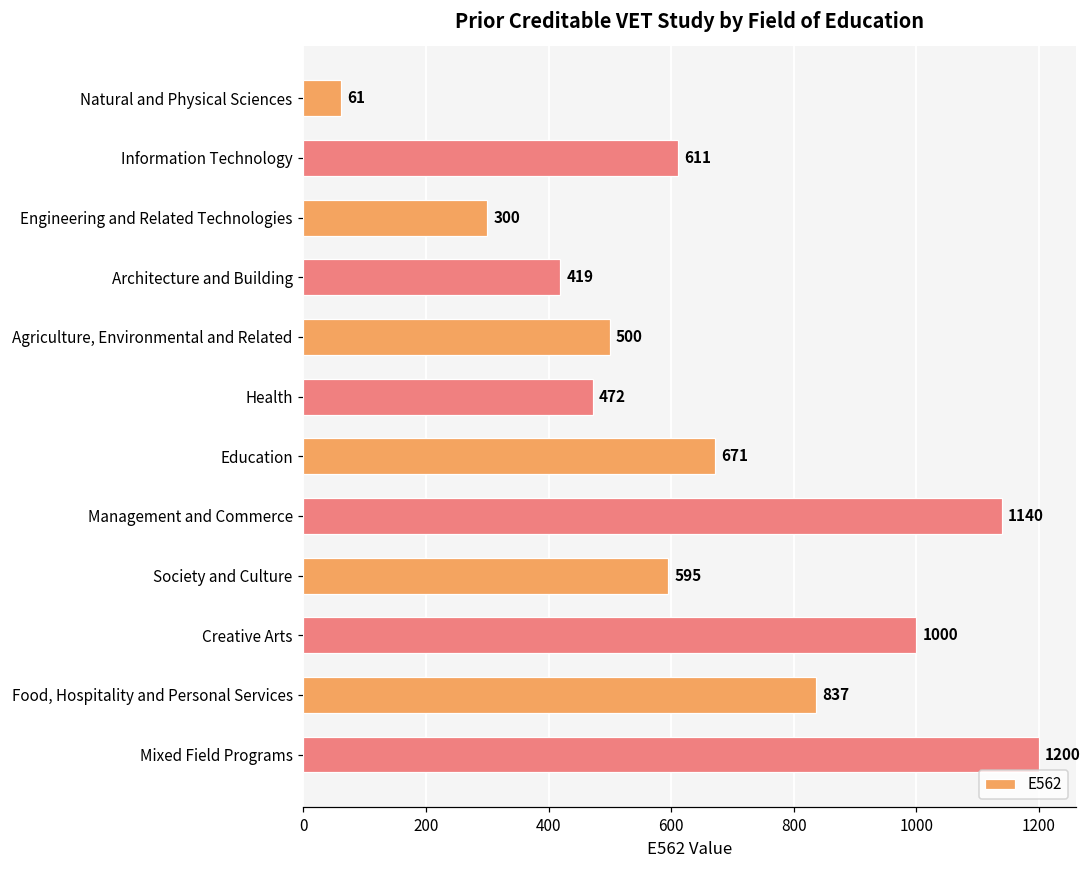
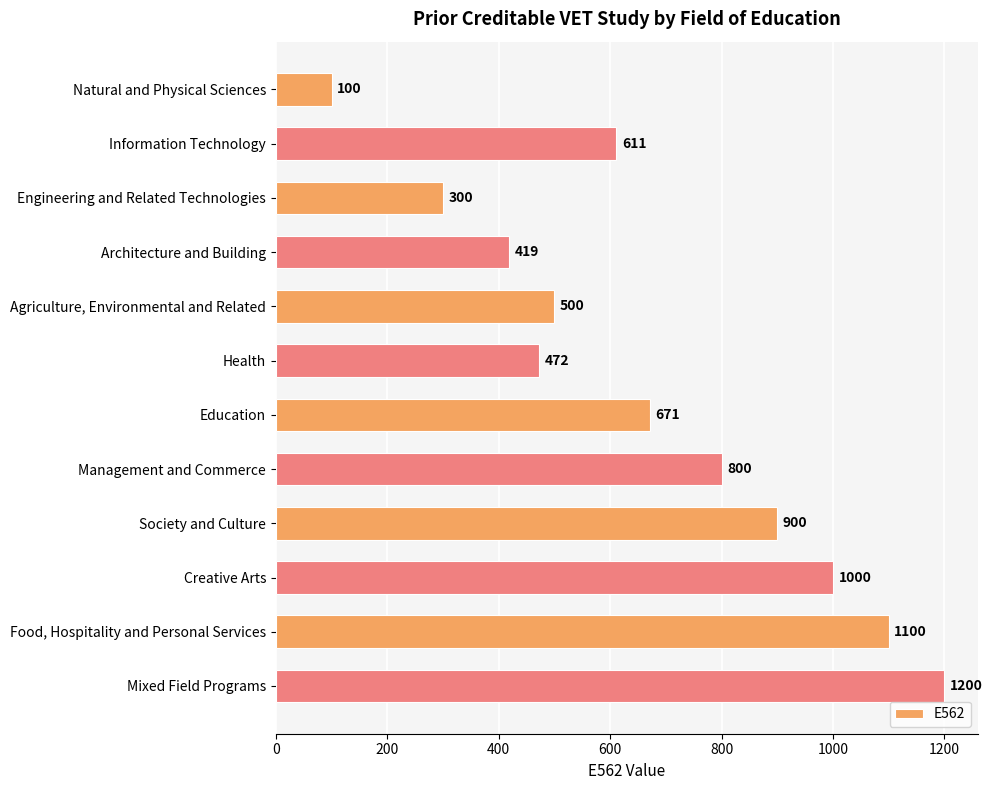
  {
-   "Natural and Physical Sciences": 61,
+   "Natural and Physical Sciences": 100,
    "Information Technology": 611,
    "Engineering and Related Technologies": 300,
    "Architecture and Building": 419,
    "Agriculture, Environmental and Related": 500,
    "Health": 472,
    "Education": 671,
-   "Management and Commerce": 1140,
-   "Society and Culture": 595,
+   "Management and Commerce": 800,
+   "Society and Culture": 900,
    "Creative Arts": 1000,
-   "Food, Hospitality and Personal Services": 837,
+   "Food, Hospitality and Personal Services": 1100,
    "Mixed Field Programs": 1200
  }
